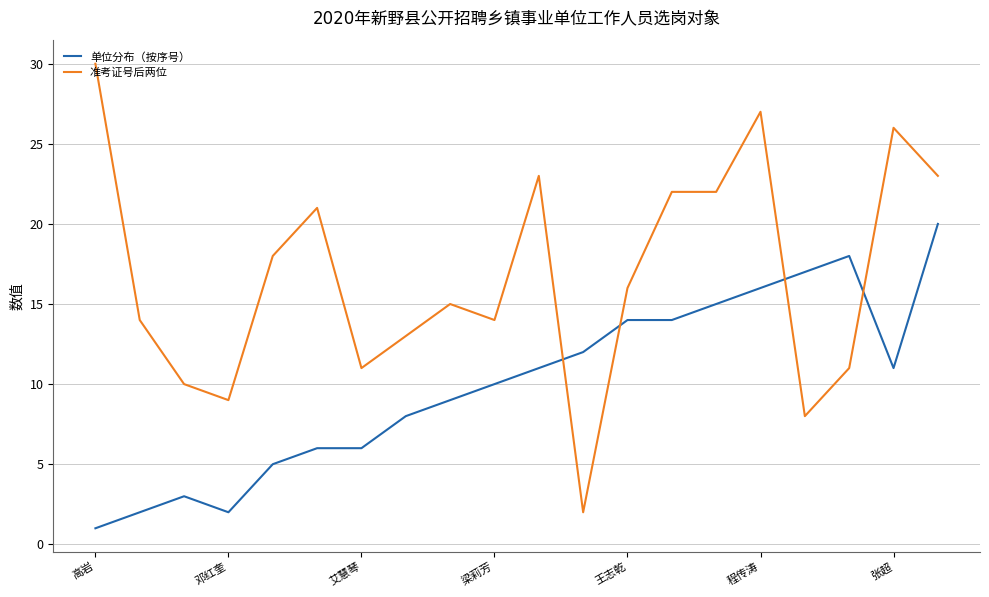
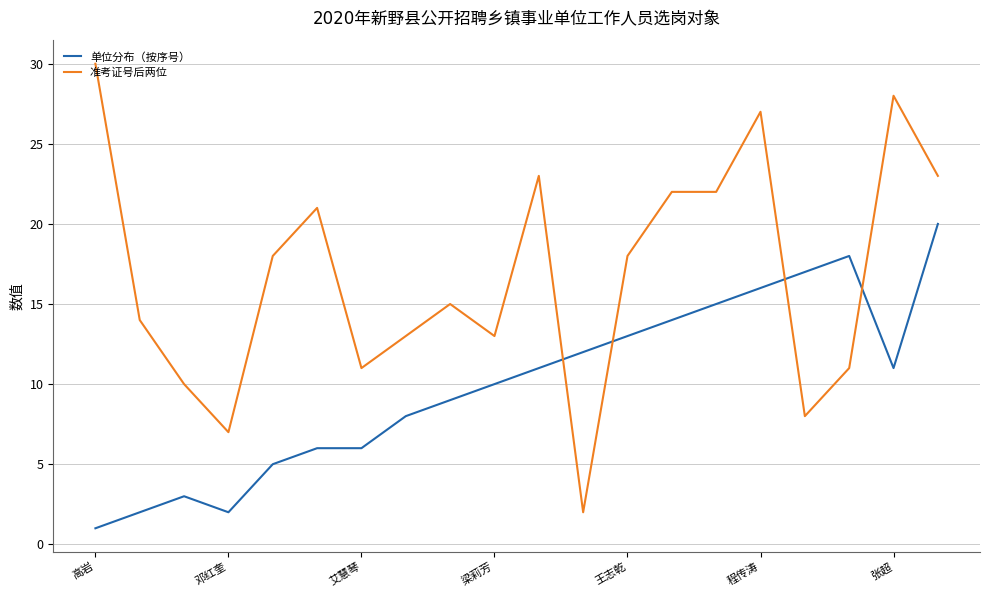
  {
    "单位分布（按序号）": {
      "高岩": 1,
      "邓红奎": 2,
      "艾慧琴": 6,
      "梁莉芳": 10,
-     "王志乾": 14,
+     "王志乾": 13,
      "程传涛": 16,
      "张超": 11
    },
    "准考证号后两位": {
      "高岩": 30,
-     "邓红奎": 9,
+     "邓红奎": 7,
      "艾慧琴": 11,
-     "梁莉芳": 14,
-     "王志乾": 16,
+     "梁莉芳": 13,
+     "王志乾": 18,
      "程传涛": 27,
-     "张超": 26
+     "张超": 28
    }
  }
